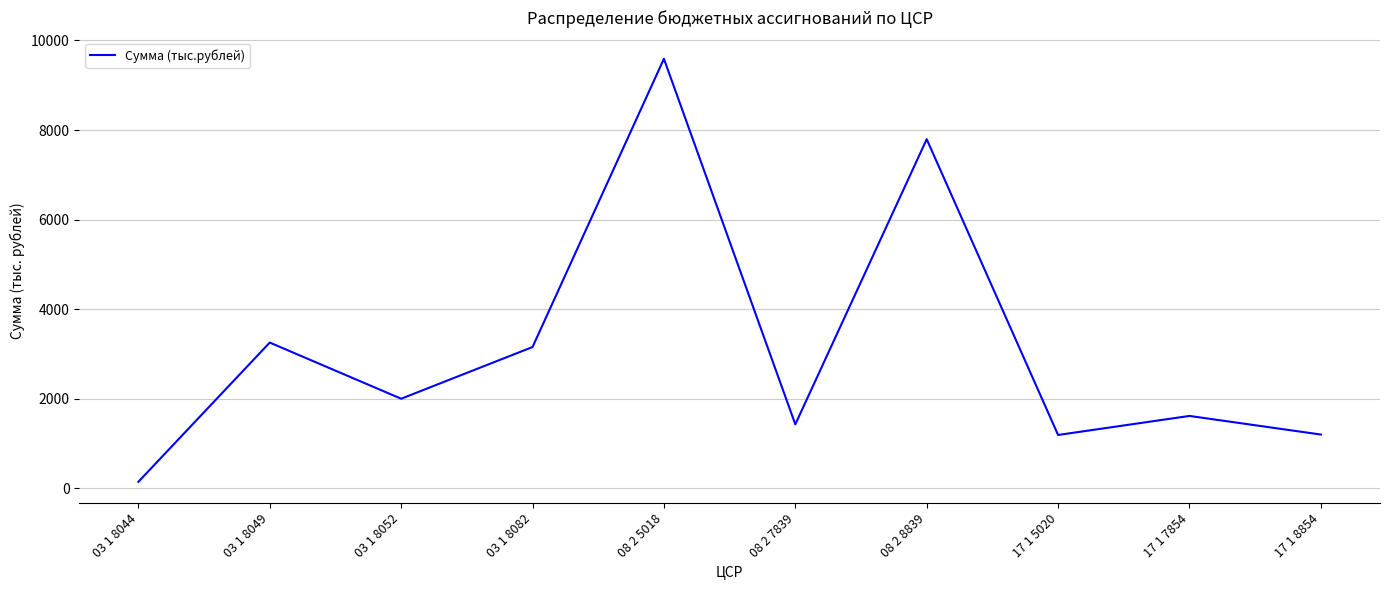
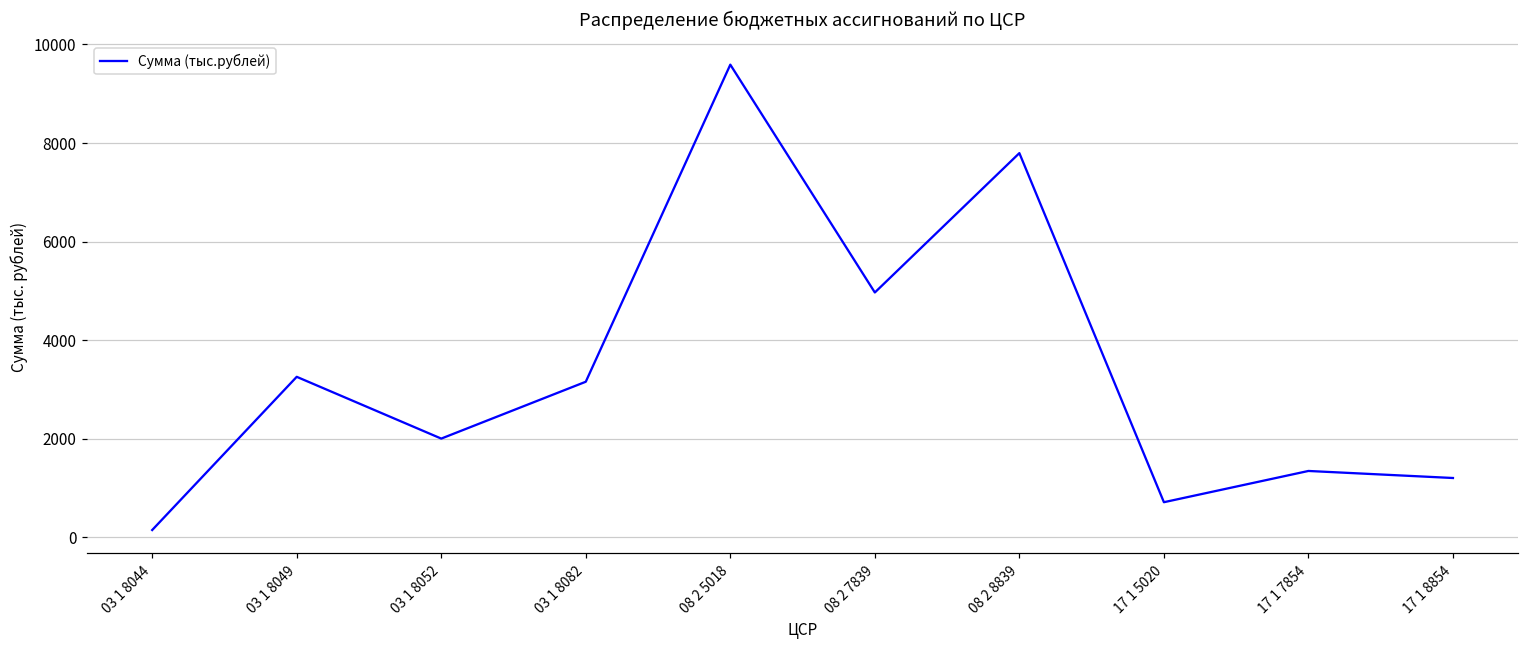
  {
    "03 1 8044": 100,
    "03 1 8049": 3300,
    "03 1 8052": 2000,
    "03 1 8082": 3200,
    "08 2 5018": 9600,
-   "08 2 7839": 1400,
+   "08 2 7839": 5000,
    "08 2 8839": 7800,
-   "17 1 5020": 1200,
-   "17 1 7854": 1600,
+   "17 1 5020": 700,
+   "17 1 7854": 1300,
    "17 1 8854": 1200
  }
